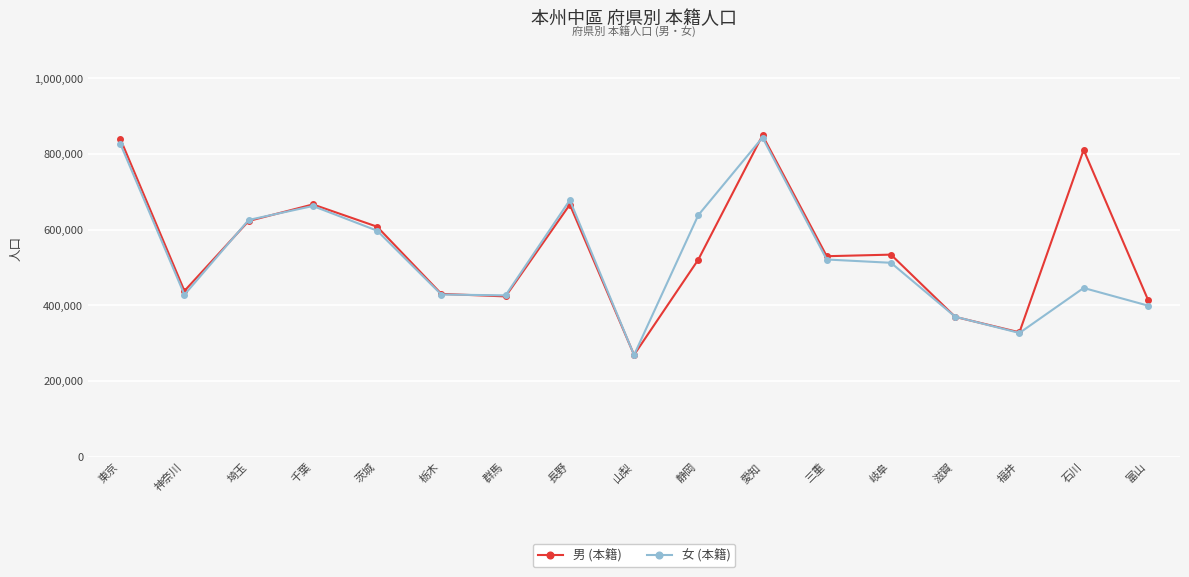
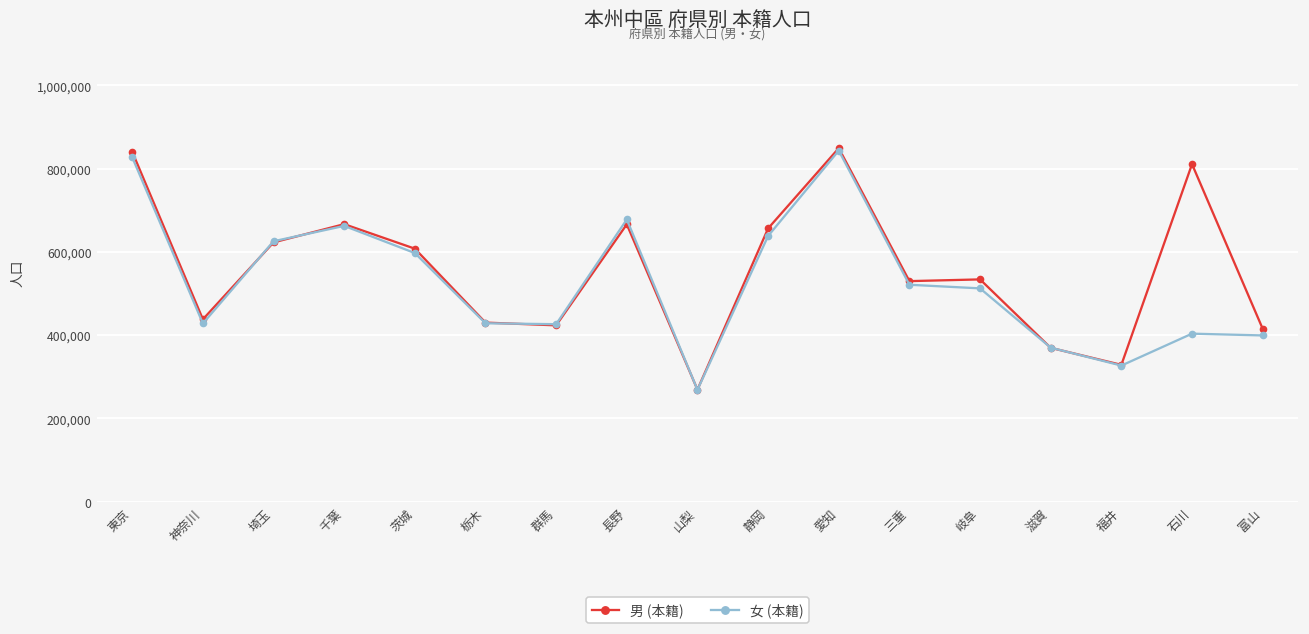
  {
    "男 (本籍)": {
      "東京": "840,000",
      "神奈川": "440,000",
      "茨城": "610,000",
      "長野": "670,000",
-     "静岡": "520,000",
+     "静岡": "660,000",
      "三重": "530,000",
      "岐阜": "530,000",
      "石川": "810,000",
      "富山": "420,000"
    },
    "女 (本籍)": {
      "東京": "830,000",
      "神奈川": "430,000",
      "茨城": "600,000",
      "長野": "680,000",
      "静岡": "640,000",
      "三重": "520,000",
      "岐阜": "510,000",
-     "石川": "450,000",
+     "石川": "400,000",
      "富山": "400,000"
    }
  }
